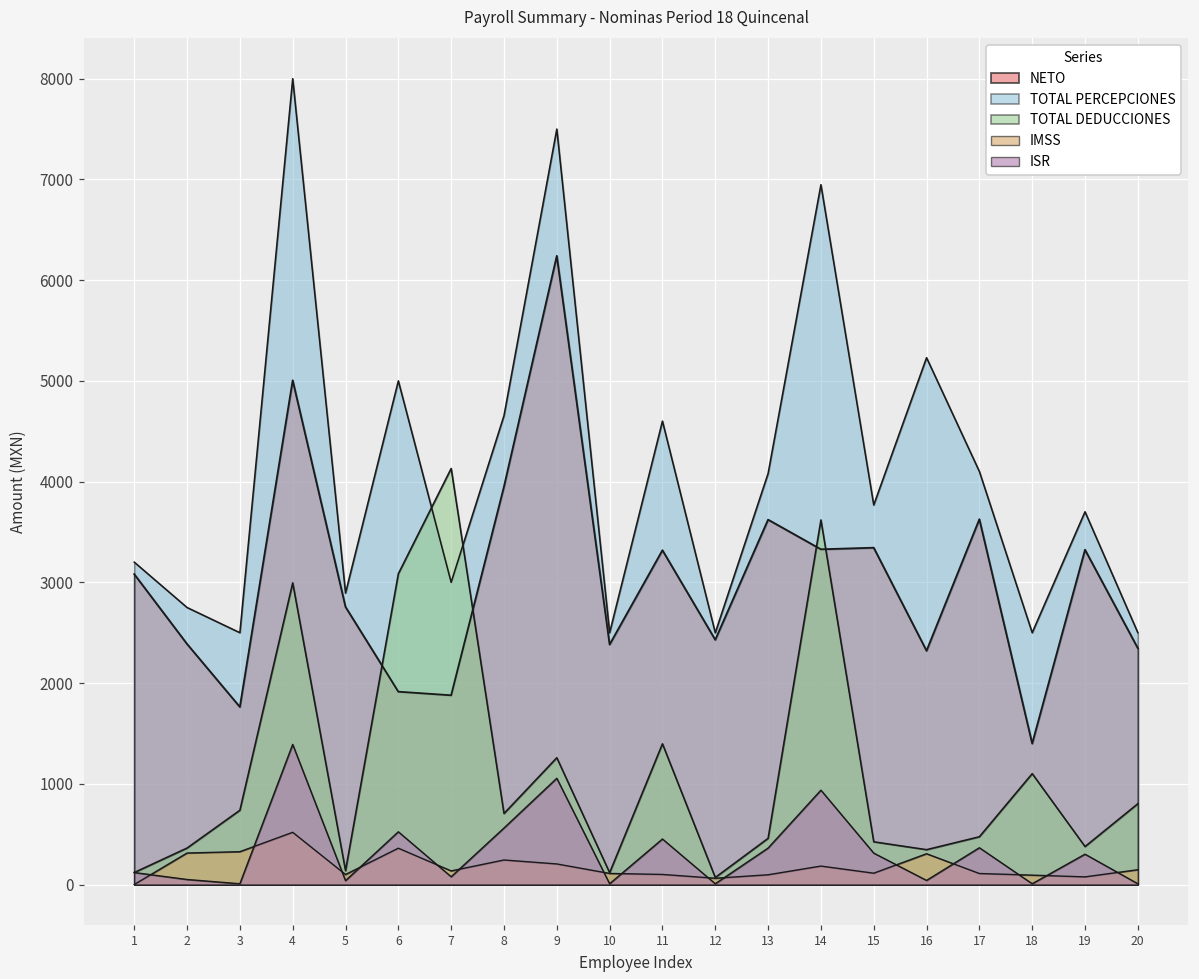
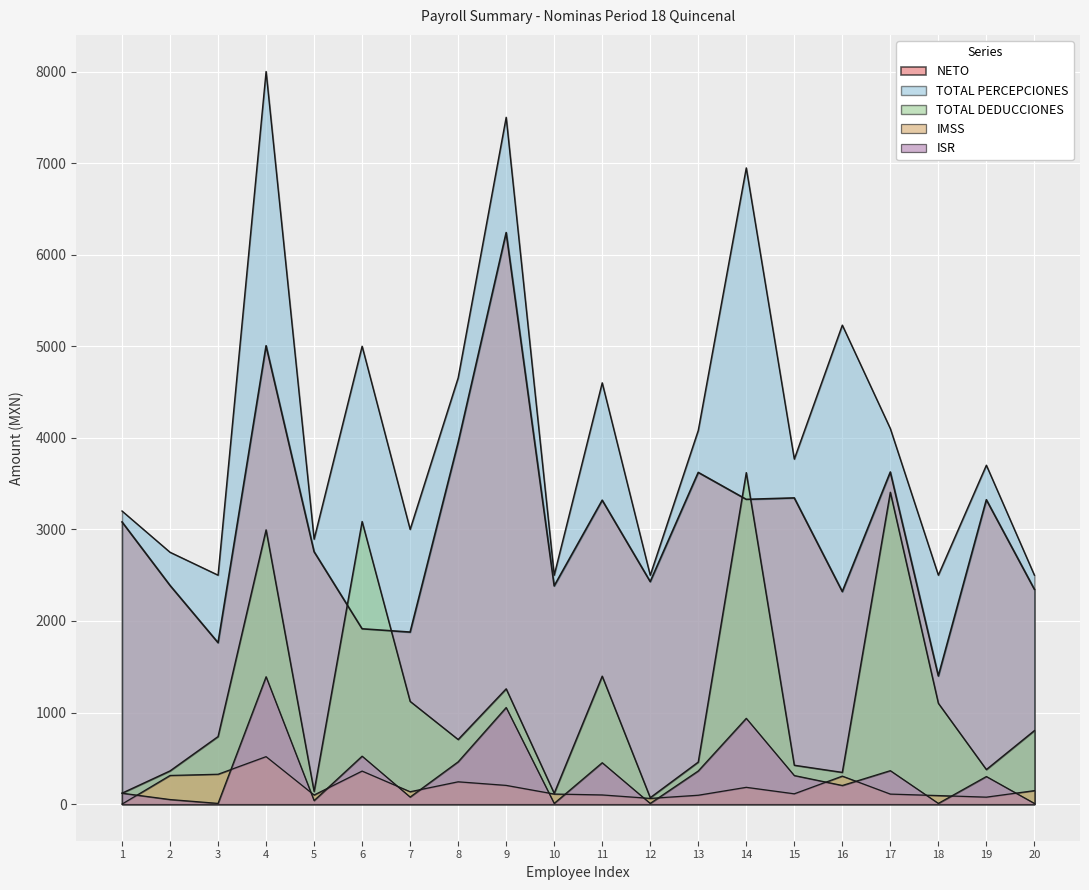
  {
    "TOTAL PERCEPCIONES": {
      "1": 3200,
      "2": 2800,
      "3": 2500,
      "4": 8000,
      "5": 2900,
      "6": 5000,
      "7": 3000,
      "8": 4700,
      "9": 7500,
      "10": 2500,
      "11": 4600,
      "12": 2500,
      "13": 4100,
      "14": 6900,
      "15": 3800,
      "16": 5200,
      "17": 4100,
      "18": 2500,
      "19": 3700,
      "20": 2500
    },
    "TOTAL DEDUCCIONES": {
      "2": 400,
      "3": 700,
      "4": 3000,
      "5": 100,
      "6": 3100,
-     "7": 4100,
+     "7": 1100,
      "8": 700,
      "9": 1300,
      "11": 1400,
      "13": 500,
      "14": 3600,
      "15": 400,
      "16": 300,
-     "17": 500,
+     "17": 3400,
      "18": 1100,
      "19": 400,
      "20": 800
    },
    "ISR": {
      "2": 0,
      "3": 0,
      "4": 1400,
      "5": 0,
      "6": 500,
      "7": 100,
-     "8": 600,
+     "8": 500,
      "9": 1100,
      "10": 0,
      "11": 500,
      "12": 0,
      "13": 400,
      "14": 900,
      "15": 300,
-     "16": 0,
+     "16": 200,
      "17": 400,
      "18": 0,
      "19": 300,
      "20": 0
    }
  }
